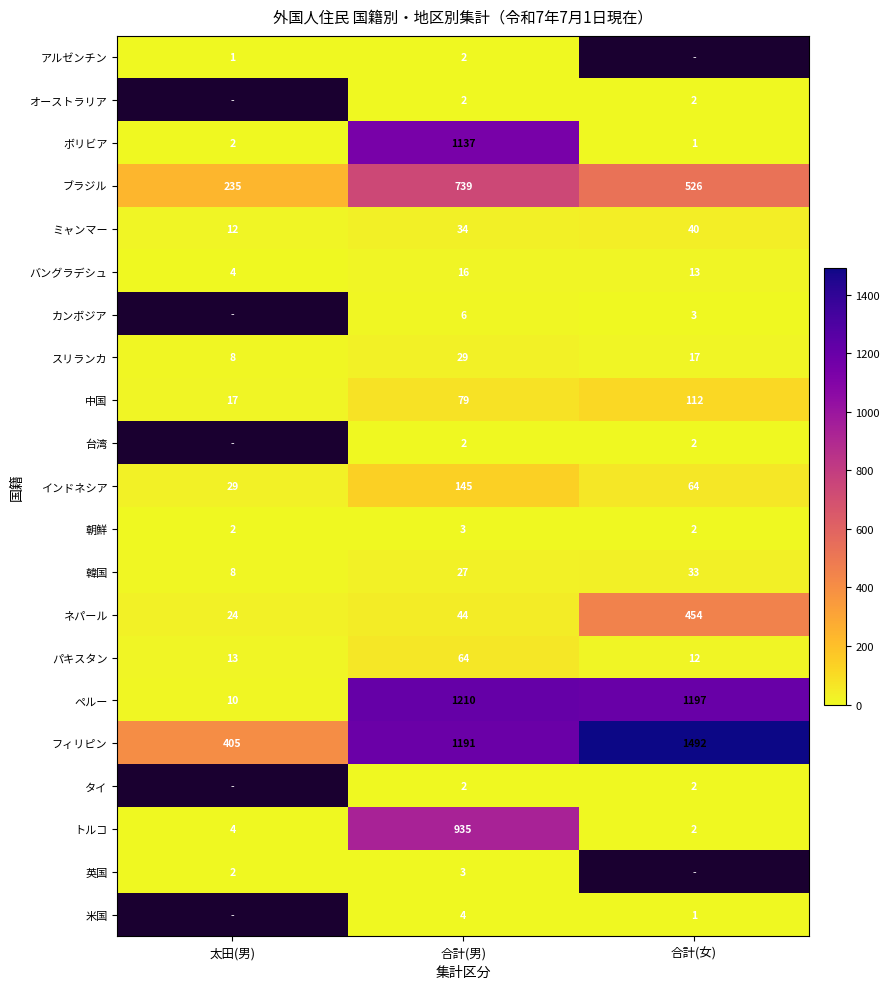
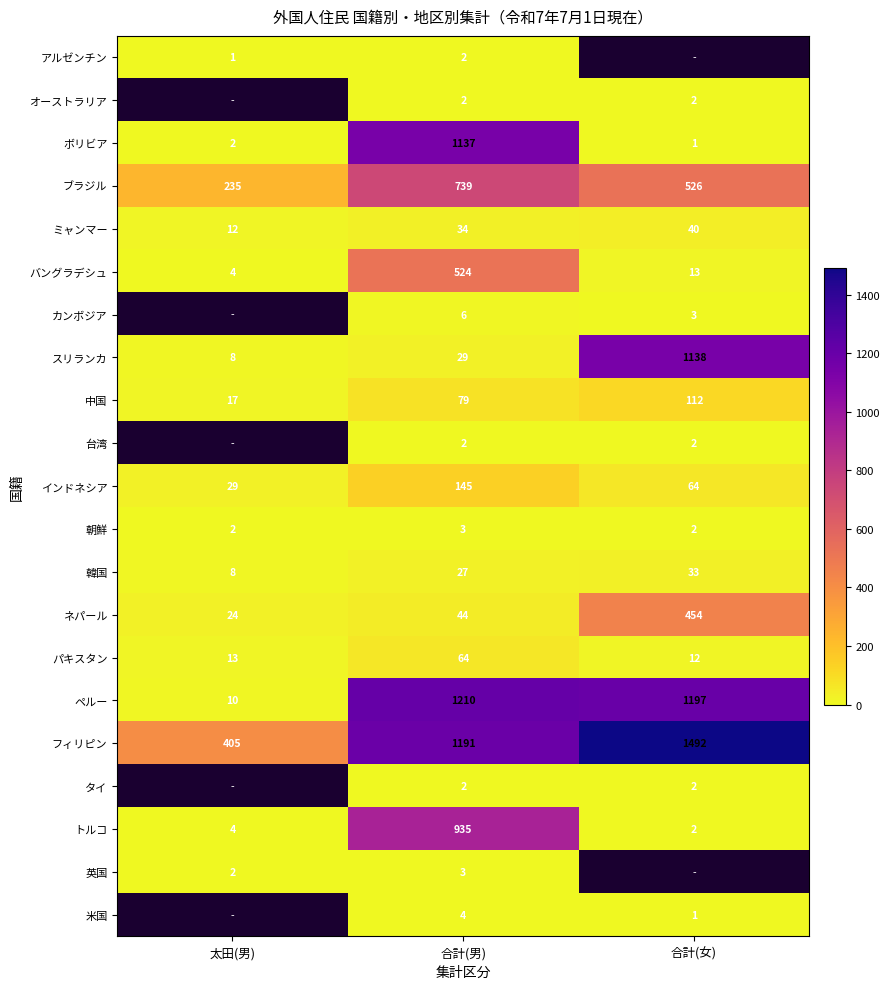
  {
    "アルゼンチン": {
      "太田(男)": 1,
      "合計(男)": 2
    },
    "オーストラリア": {
      "合計(男)": 2,
      "合計(女)": 2
    },
    "ボリビア": {
      "太田(男)": 2,
      "合計(男)": 1137,
      "合計(女)": 1
    },
    "ブラジル": {
      "太田(男)": 235,
      "合計(男)": 739,
      "合計(女)": 526
    },
    "ミャンマー": {
      "太田(男)": 12,
      "合計(男)": 34,
      "合計(女)": 40
    },
    "バングラデシュ": {
      "太田(男)": 4,
-     "合計(男)": 16,
+     "合計(男)": 524,
      "合計(女)": 13
    },
    "カンボジア": {
      "合計(男)": 6,
      "合計(女)": 3
    },
    "スリランカ": {
      "太田(男)": 8,
      "合計(男)": 29,
-     "合計(女)": 17
+     "合計(女)": 1138
    },
    "中国": {
      "太田(男)": 17,
      "合計(男)": 79,
      "合計(女)": 112
    },
    "台湾": {
      "合計(男)": 2,
      "合計(女)": 2
    },
    "インドネシア": {
      "太田(男)": 29,
      "合計(男)": 145,
      "合計(女)": 64
    },
    "朝鮮": {
      "太田(男)": 2,
      "合計(男)": 3,
      "合計(女)": 2
    },
    "韓国": {
      "太田(男)": 8,
      "合計(男)": 27,
      "合計(女)": 33
    },
    "ネパール": {
      "太田(男)": 24,
      "合計(男)": 44,
      "合計(女)": 454
    },
    "パキスタン": {
      "太田(男)": 13,
      "合計(男)": 64,
      "合計(女)": 12
    },
    "ペルー": {
      "太田(男)": 10,
      "合計(男)": 1210,
      "合計(女)": 1197
    },
    "フィリピン": {
      "太田(男)": 405,
      "合計(男)": 1191,
      "合計(女)": 1492
    },
    "タイ": {
      "合計(男)": 2,
      "合計(女)": 2
    },
    "トルコ": {
      "太田(男)": 4,
      "合計(男)": 935,
      "合計(女)": 2
    },
    "英国": {
      "太田(男)": 2,
      "合計(男)": 3
    },
    "米国": {
      "合計(男)": 4,
      "合計(女)": 1
    }
  }
